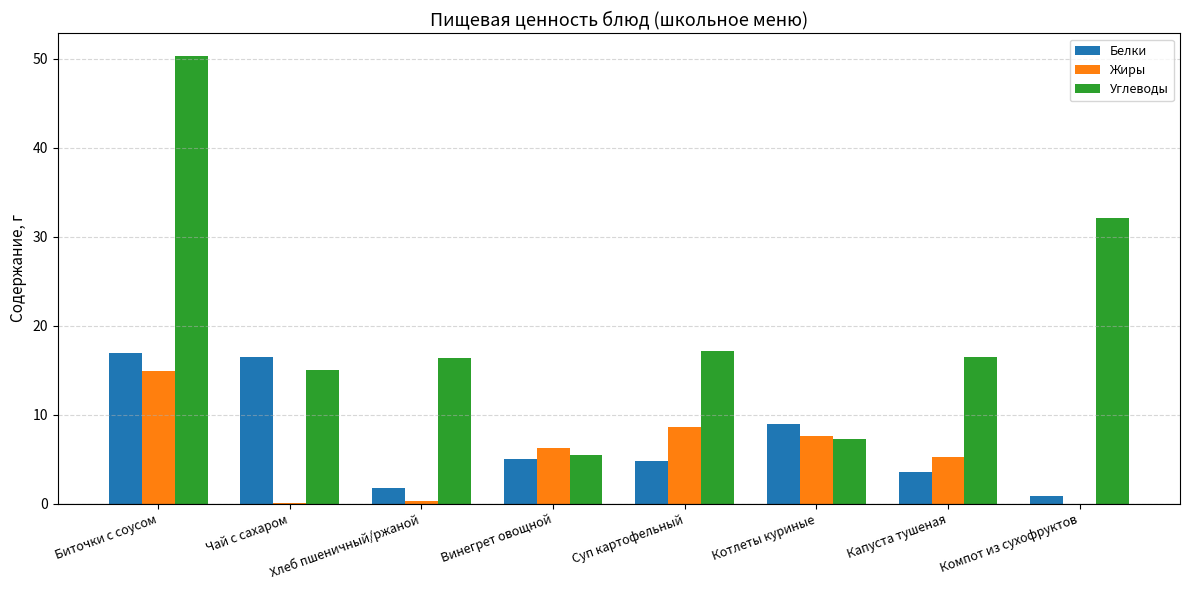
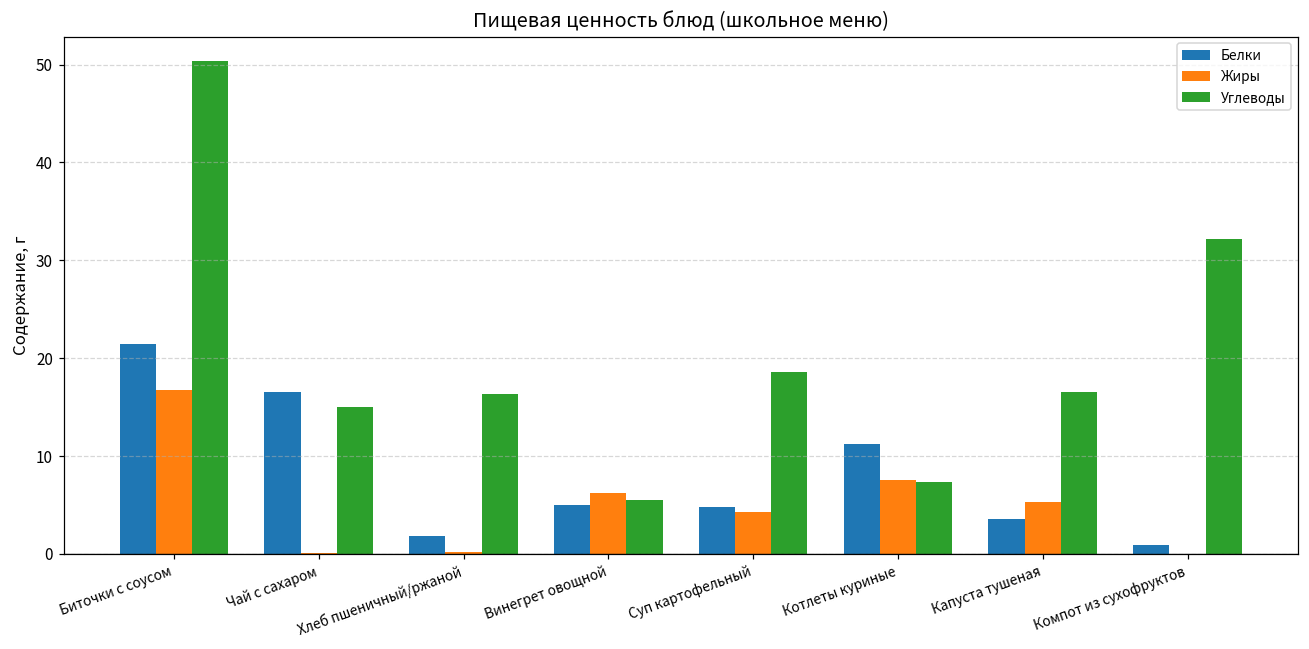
  {
    "Белки": {
-     "Биточки с соусом": 17,
+     "Биточки с соусом": 21,
      "Чай с сахаром": 17,
      "Хлеб пшеничный/ржаной": 2,
      "Винегрет овощной": 5,
      "Суп картофельный": 5,
-     "Котлеты куриные": 9,
+     "Котлеты куриные": 11,
      "Капуста тушеная": 4,
      "Компот из сухофруктов": 1
    },
    "Жиры": {
-     "Биточки с соусом": 15,
+     "Биточки с соусом": 17,
      "Винегрет овощной": 6,
-     "Суп картофельный": 9,
+     "Суп картофельный": 4,
      "Котлеты куриные": 8,
      "Капуста тушеная": 5,
      "Компот из сухофруктов": 0
    },
    "Углеводы": {
      "Биточки с соусом": 50,
      "Чай с сахаром": 15,
      "Хлеб пшеничный/ржаной": 16,
      "Винегрет овощной": 5,
-     "Суп картофельный": 17,
+     "Суп картофельный": 19,
      "Котлеты куриные": 7,
      "Капуста тушеная": 17,
      "Компот из сухофруктов": 32
    }
  }
